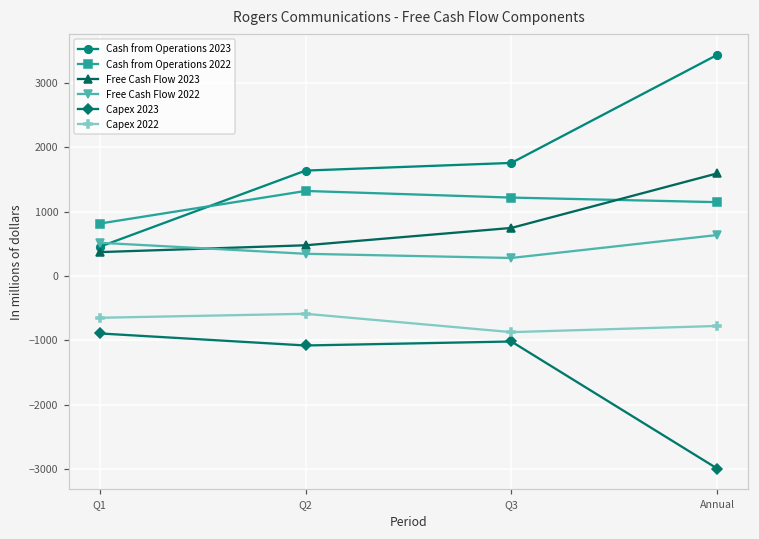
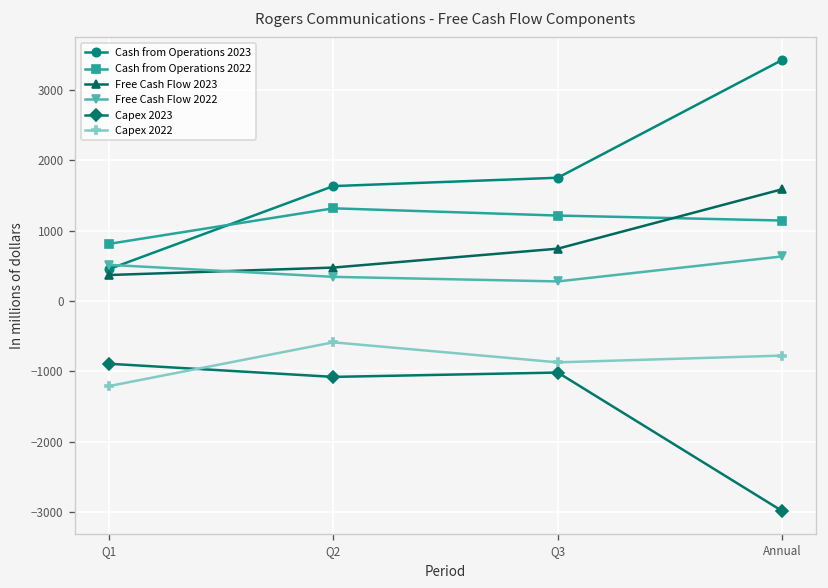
  {
    "Capex 2022": {
-     "Q1": -600,
+     "Q1": -1200,
      "Q2": -600,
      "Q3": -900,
      "Annual": -800
    }
  }
